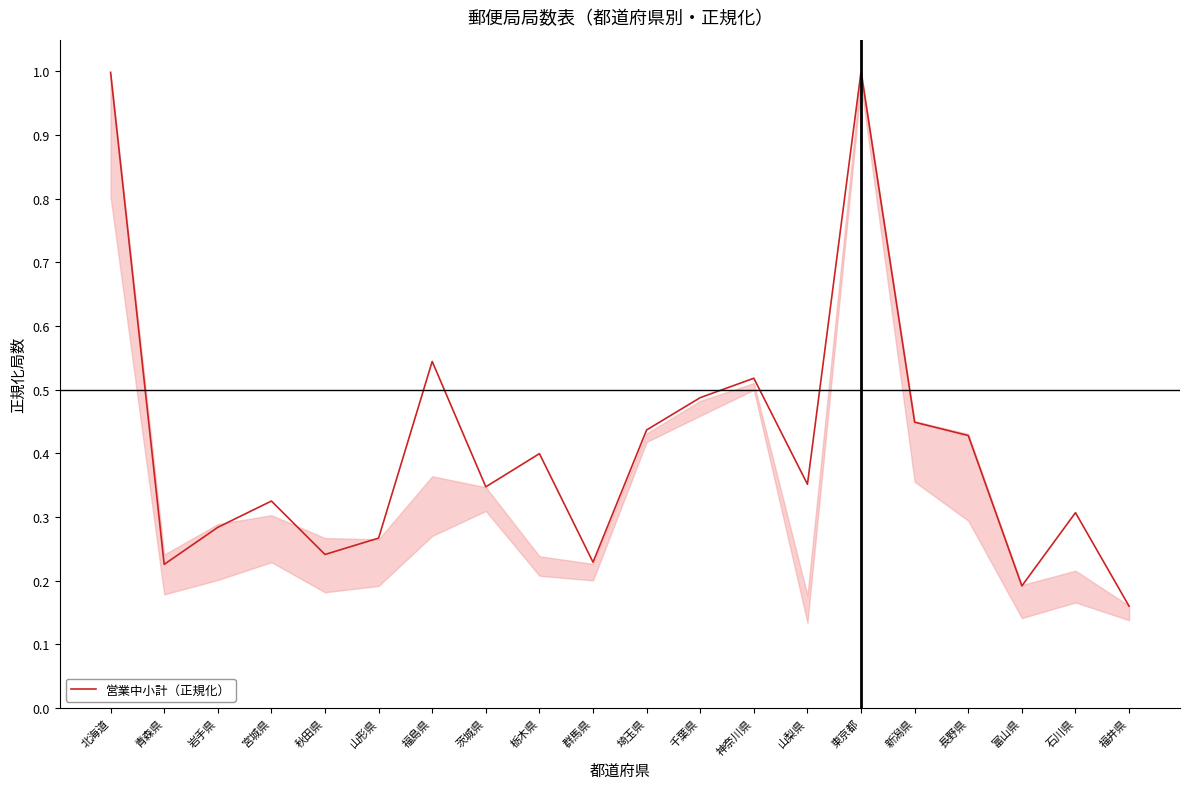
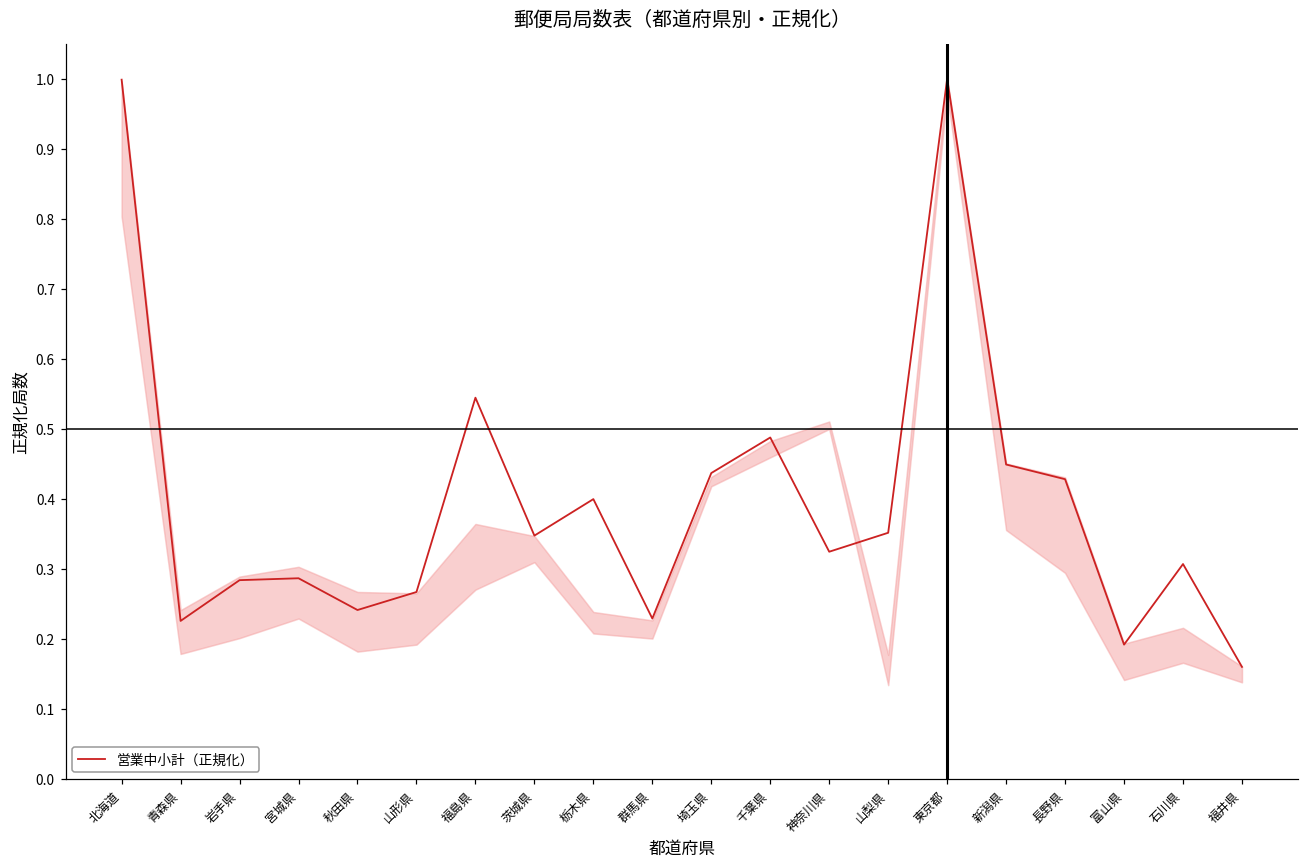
  {
    "営業中小計（正規化）": {
      "青森県": 0.23,
      "岩手県": 0.28,
-     "宮城県": 0.32,
+     "宮城県": 0.29,
      "秋田県": 0.24,
      "福島県": 0.54,
      "栃木県": 0.40,
      "埼玉県": 0.44,
      "千葉県": 0.49,
-     "神奈川県": 0.52,
+     "神奈川県": 0.32,
      "山梨県": 0.35,
      "石川県": 0.31
    }
  }
